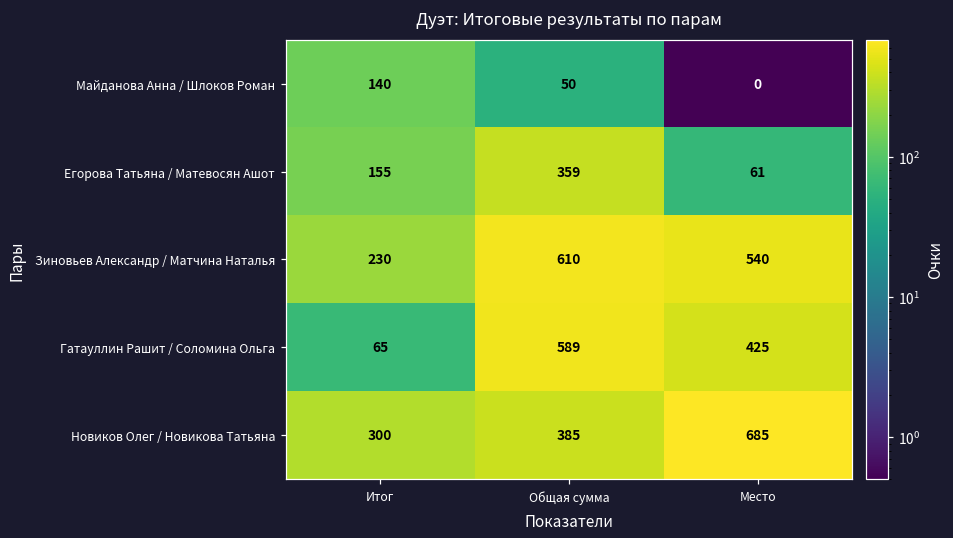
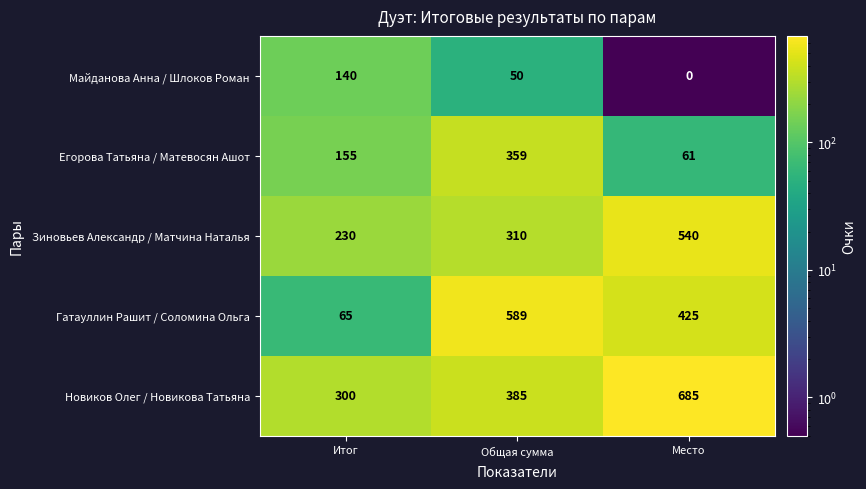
  {
    "Майданова Анна / Шлоков Роман": {
      "Итог": 140,
      "Общая сумма": 50,
      "Место": 0
    },
    "Егорова Татьяна / Матевосян Ашот": {
      "Итог": 155,
      "Общая сумма": 359,
      "Место": 61
    },
    "Зиновьев Александр / Матчина Наталья": {
      "Итог": 230,
-     "Общая сумма": 610,
+     "Общая сумма": 310,
      "Место": 540
    },
    "Гатауллин Рашит / Соломина Ольга": {
      "Итог": 65,
      "Общая сумма": 589,
      "Место": 425
    },
    "Новиков Олег / Новикова Татьяна": {
      "Итог": 300,
      "Общая сумма": 385,
      "Место": 685
    }
  }
